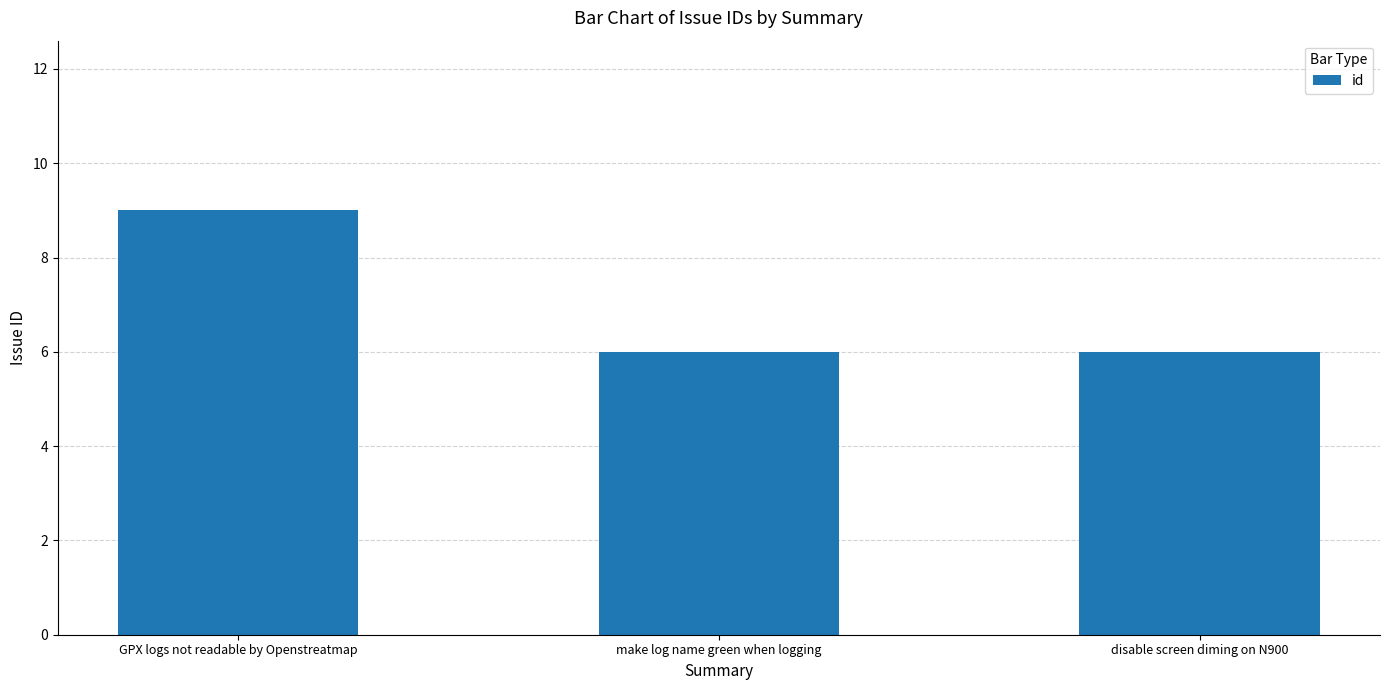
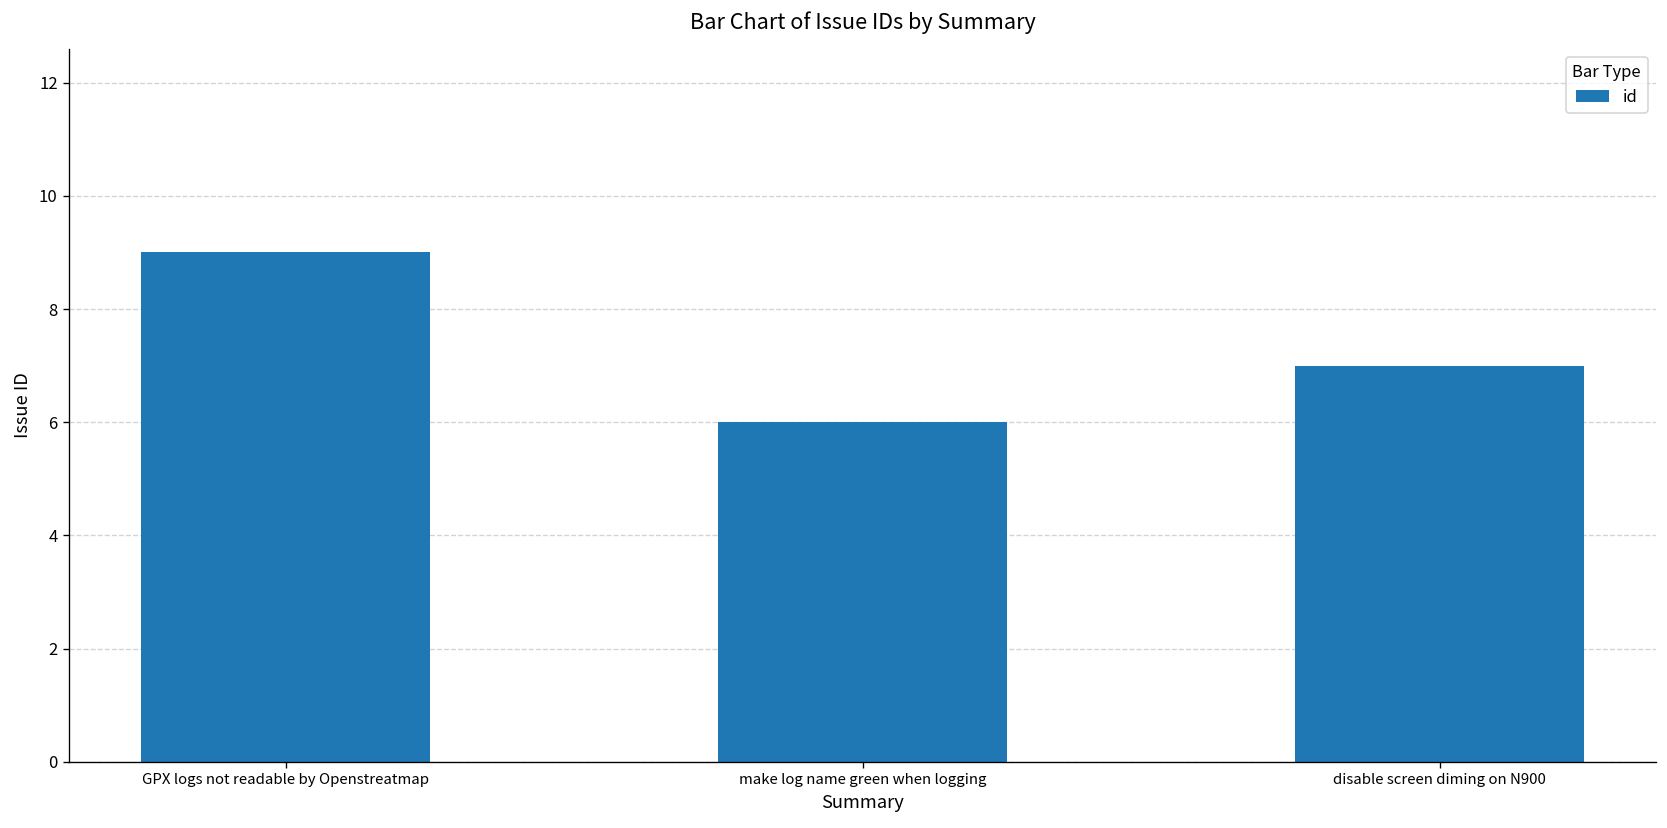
  {
    "GPX logs not readable by Openstreatmap": 9,
    "make log name green when logging": 6,
-   "disable screen diming on N900": 6
+   "disable screen diming on N900": 7
  }
